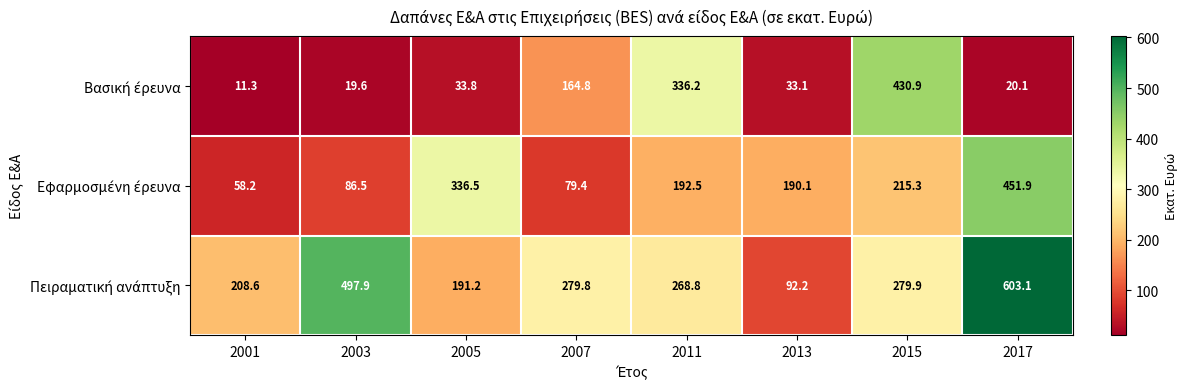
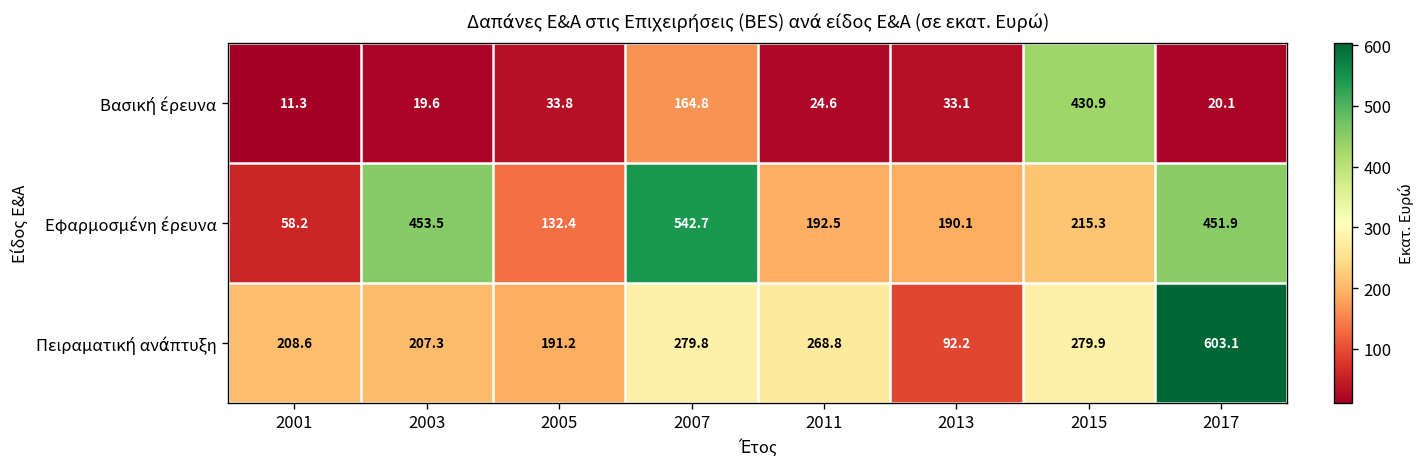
  {
    "Βασική έρευνα": {
      "2001": 11.3,
      "2003": 19.6,
      "2005": 33.8,
      "2007": 164.8,
-     "2011": 336.2,
+     "2011": 24.6,
      "2013": 33.1,
      "2015": 430.9,
      "2017": 20.1
    },
    "Εφαρμοσμένη έρευνα": {
      "2001": 58.2,
-     "2003": 86.5,
-     "2005": 336.5,
-     "2007": 79.4,
+     "2003": 453.5,
+     "2005": 132.4,
+     "2007": 542.7,
      "2011": 192.5,
      "2013": 190.1,
      "2015": 215.3,
      "2017": 451.9
    },
    "Πειραματική ανάπτυξη": {
      "2001": 208.6,
-     "2003": 497.9,
+     "2003": 207.3,
      "2005": 191.2,
      "2007": 279.8,
      "2011": 268.8,
      "2013": 92.2,
      "2015": 279.9,
      "2017": 603.1
    }
  }
